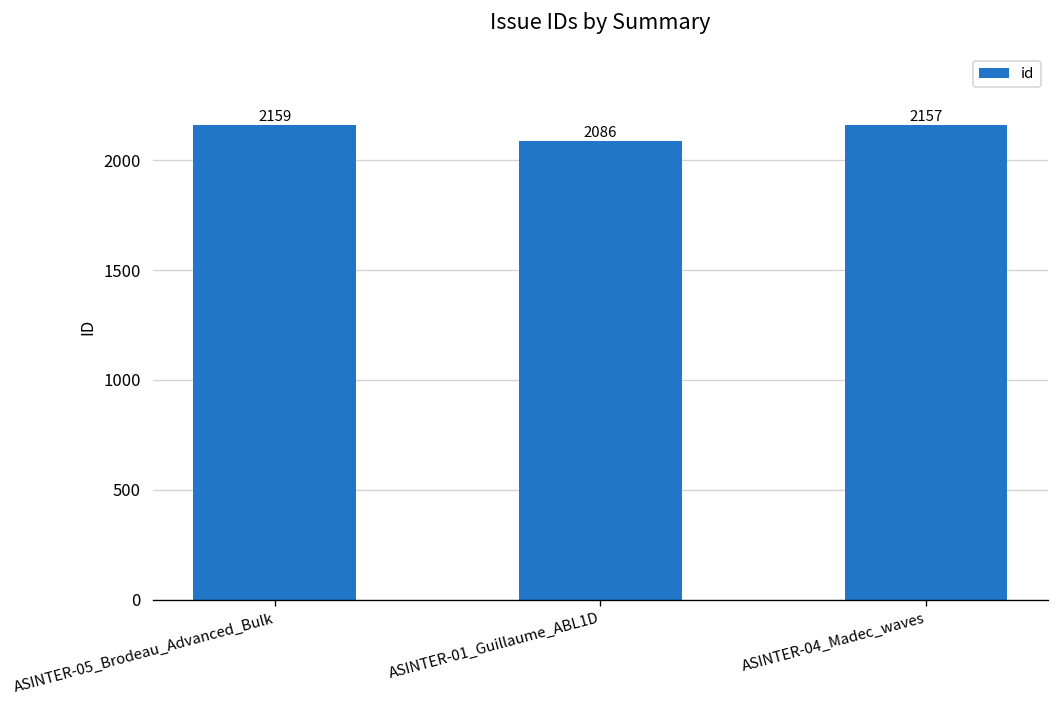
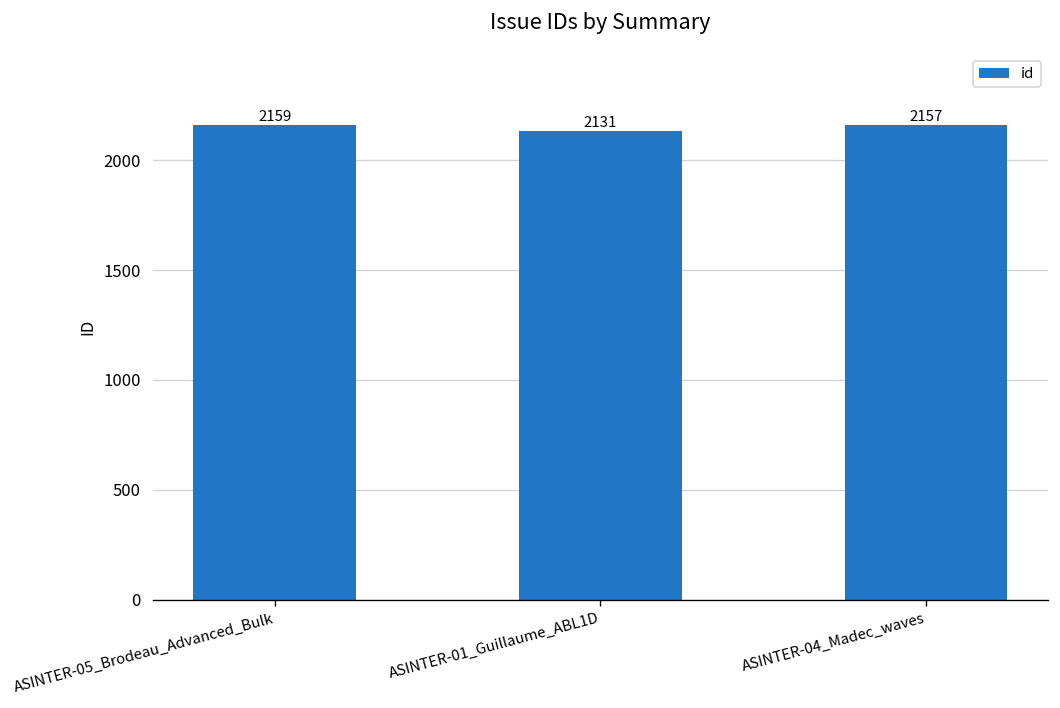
  {
    "ASINTER-05_Brodeau_Advanced_Bulk": 2159,
-   "ASINTER-01_Guillaume_ABL1D": 2086,
+   "ASINTER-01_Guillaume_ABL1D": 2131,
    "ASINTER-04_Madec_waves": 2157
  }
